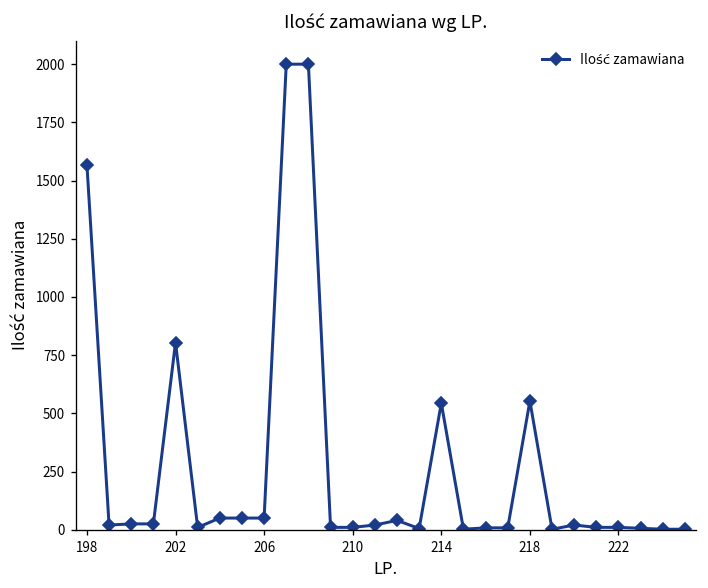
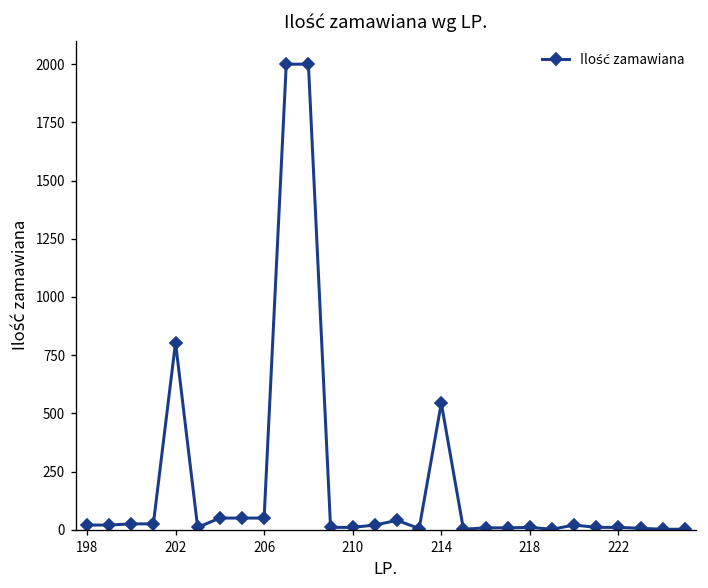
  {
-   "198": 1570,
+   "198": 20,
    "202": 800,
    "206": 50,
    "210": 10,
    "214": 540,
-   "218": 550,
+   "218": 10,
    "222": 10
  }
